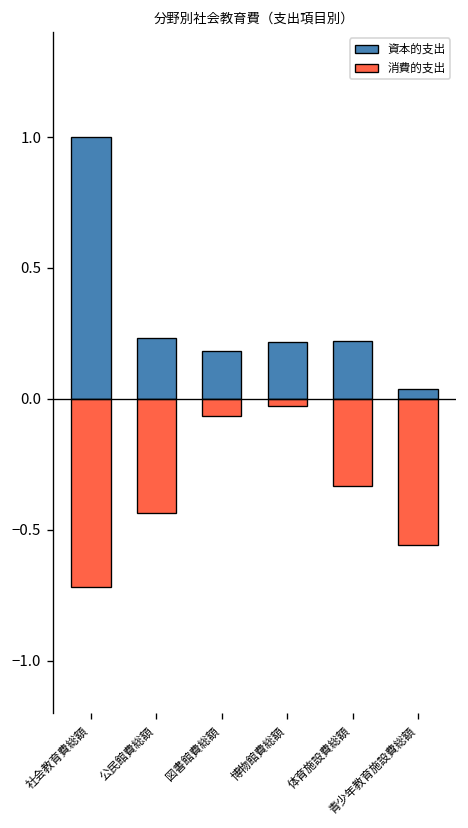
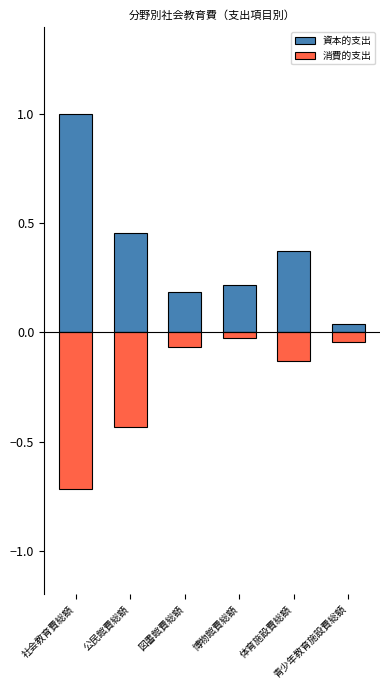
  {
    "資本的支出": {
      "社会教育費総額": 1.00,
-     "公民館費総額": 0.23,
+     "公民館費総額": 0.45,
      "図書館費総額": 0.18,
      "博物館費総額": 0.22,
-     "体育施設費総額": 0.22,
+     "体育施設費総額": 0.37,
      "青少年教育施設費総額": 0.04
    },
    "消費的支出": {
      "社会教育費総額": -0.72,
      "公民館費総額": -0.44,
      "図書館費総額": -0.07,
      "博物館費総額": -0.03,
-     "体育施設費総額": -0.33,
-     "青少年教育施設費総額": -0.56
+     "体育施設費総額": -0.13,
+     "青少年教育施設費総額": -0.04
    }
  }
